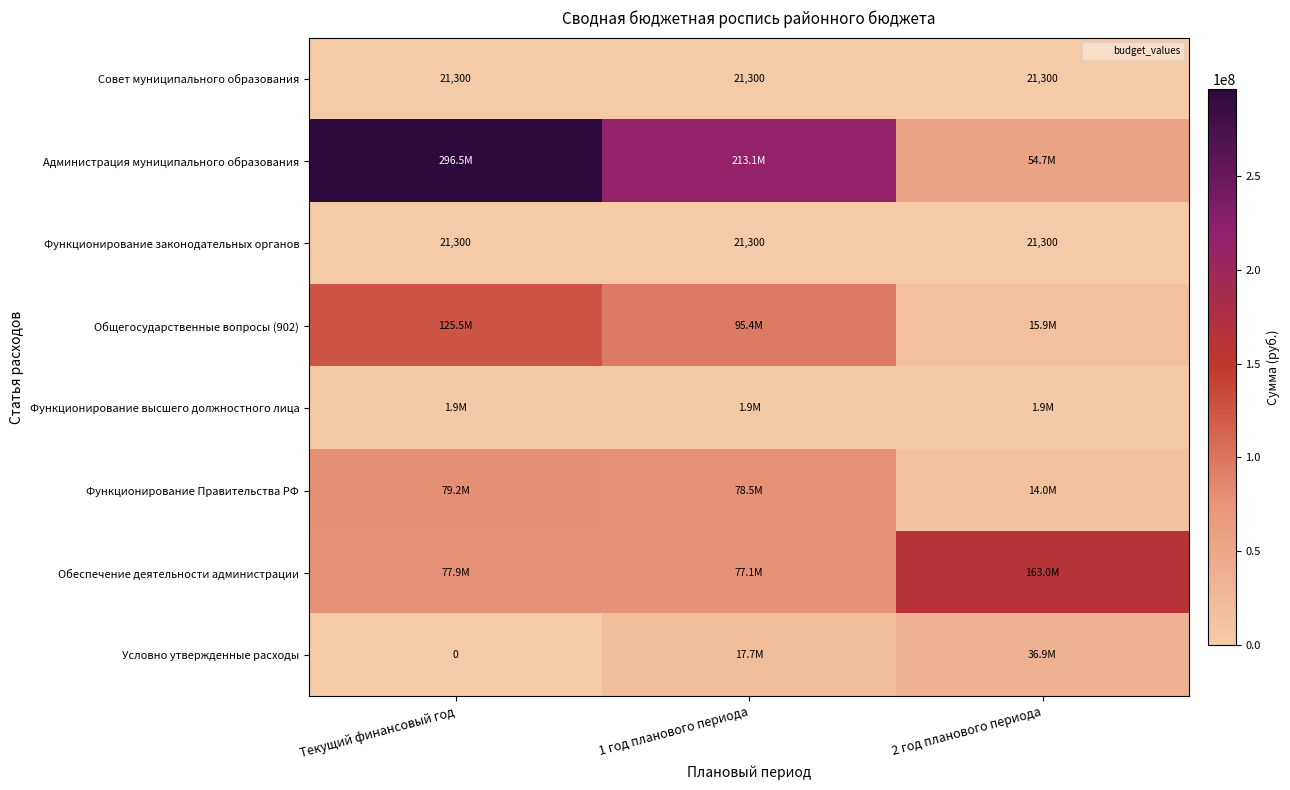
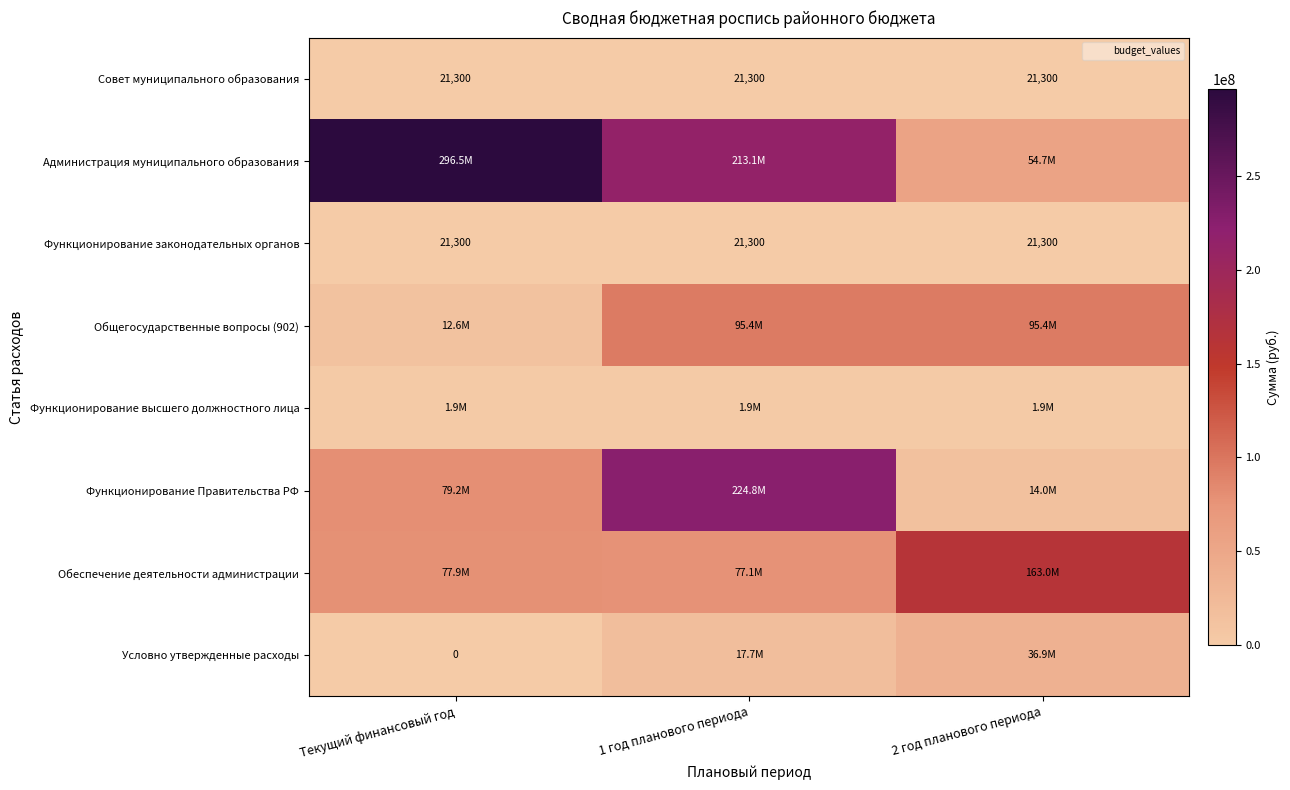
  {
    "Совет муниципального образования": {
      "Текущий финансовый год": "21,300",
      "1 год планового периода": "21,300",
      "2 год планового периода": "21,300"
    },
    "Администрация муниципального образования": {
      "Текущий финансовый год": "296.5М",
      "1 год планового периода": "213.1М",
      "2 год планового периода": "54.7М"
    },
    "Функционирование законодательных органов": {
      "Текущий финансовый год": "21,300",
      "1 год планового периода": "21,300",
      "2 год планового периода": "21,300"
    },
    "Общегосударственные вопросы (902)": {
-     "Текущий финансовый год": "125.5М",
+     "Текущий финансовый год": "12.6М",
      "1 год планового периода": "95.4М",
-     "2 год планового периода": "15.9М"
+     "2 год планового периода": "95.4М"
    },
    "Функционирование высшего должностного лица": {
      "Текущий финансовый год": "1.9М",
      "1 год планового периода": "1.9М",
      "2 год планового периода": "1.9М"
    },
    "Функционирование Правительства РФ": {
      "Текущий финансовый год": "79.2М",
-     "1 год планового периода": "78.5М",
+     "1 год планового периода": "224.8М",
      "2 год планового периода": "14.0М"
    },
    "Обеспечение деятельности администрации": {
      "Текущий финансовый год": "77.9М",
      "1 год планового периода": "77.1М",
      "2 год планового периода": "163.0М"
    },
    "Условно утвержденные расходы": {
      "Текущий финансовый год": "0",
      "1 год планового периода": "17.7М",
      "2 год планового периода": "36.9М"
    }
  }
